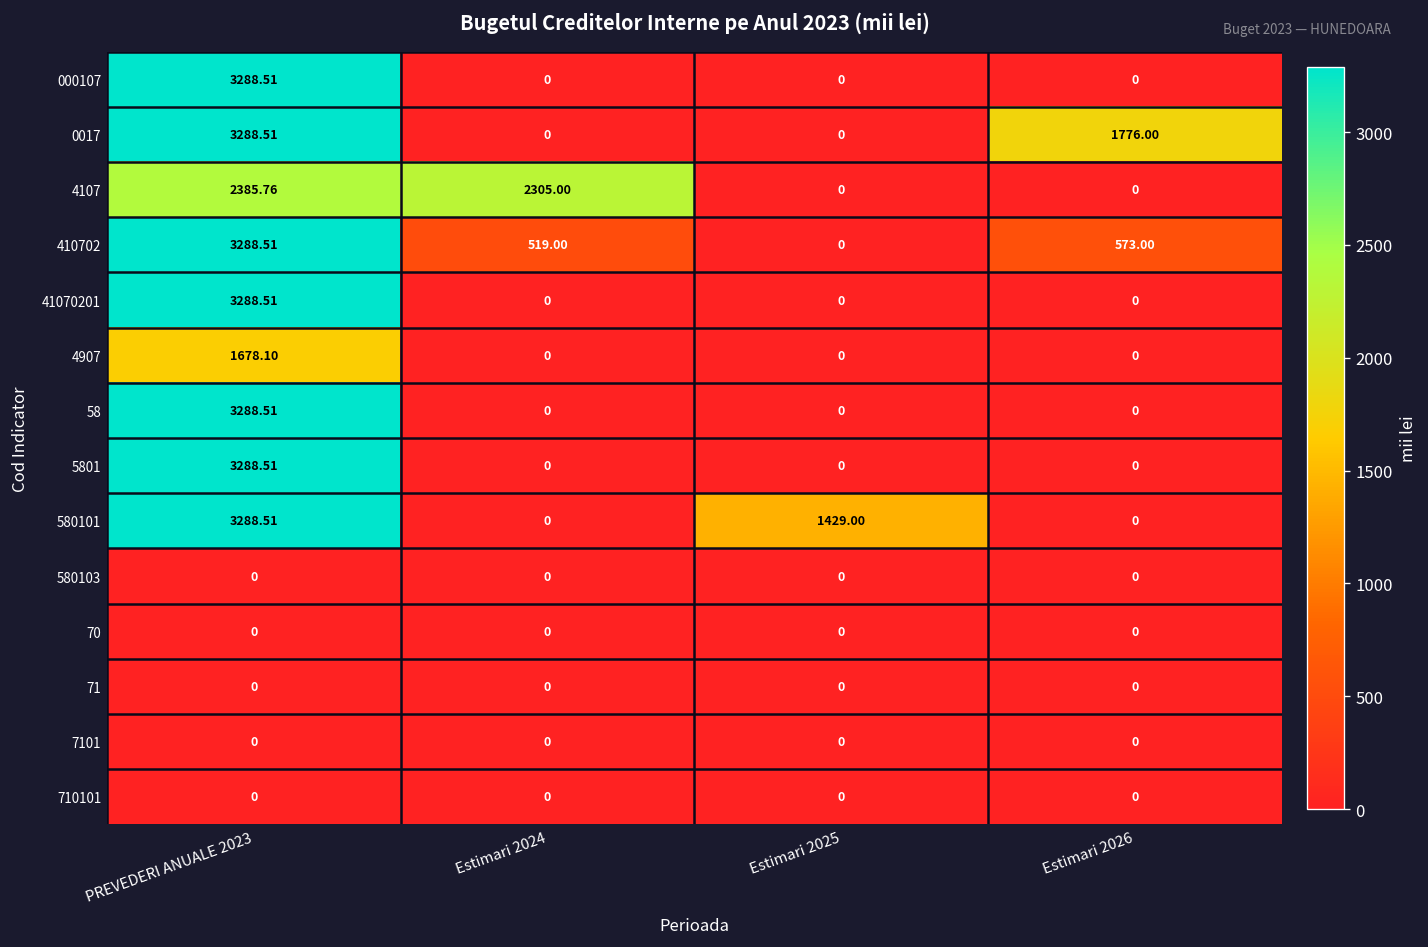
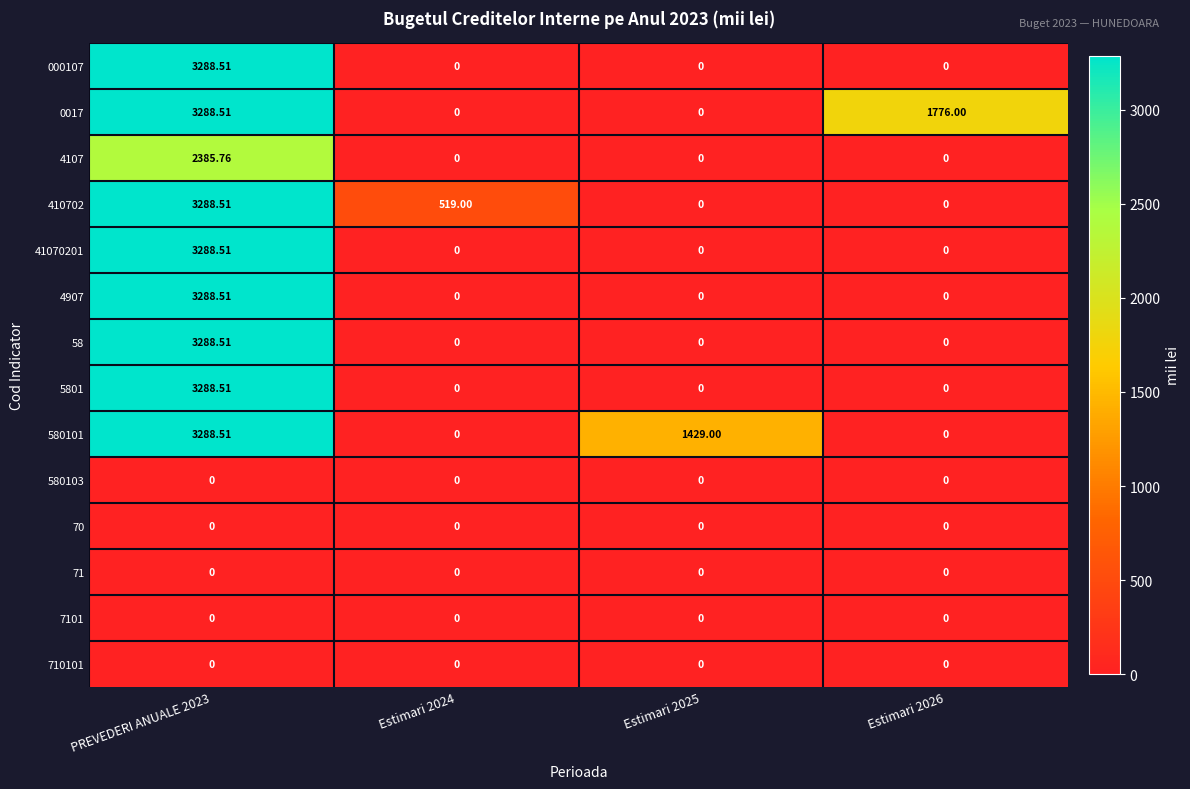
  {
    "000107": {
      "PREVEDERI ANUALE 2023": 3288.51,
      "Estimari 2024": 0,
      "Estimari 2025": 0,
      "Estimari 2026": 0
    },
    "0017": {
      "PREVEDERI ANUALE 2023": 3288.51,
      "Estimari 2024": 0,
      "Estimari 2025": 0,
      "Estimari 2026": 1776.00
    },
    "4107": {
      "PREVEDERI ANUALE 2023": 2385.76,
-     "Estimari 2024": 2305.00,
+     "Estimari 2024": 0,
      "Estimari 2025": 0,
      "Estimari 2026": 0
    },
    "410702": {
      "PREVEDERI ANUALE 2023": 3288.51,
      "Estimari 2024": 519.00,
      "Estimari 2025": 0,
-     "Estimari 2026": 573.00
+     "Estimari 2026": 0
    },
    "41070201": {
      "PREVEDERI ANUALE 2023": 3288.51,
      "Estimari 2024": 0,
      "Estimari 2025": 0,
      "Estimari 2026": 0
    },
    "4907": {
-     "PREVEDERI ANUALE 2023": 1678.10,
+     "PREVEDERI ANUALE 2023": 3288.51,
      "Estimari 2024": 0,
      "Estimari 2025": 0,
      "Estimari 2026": 0
    },
    "58": {
      "PREVEDERI ANUALE 2023": 3288.51,
      "Estimari 2024": 0,
      "Estimari 2025": 0,
      "Estimari 2026": 0
    },
    "5801": {
      "PREVEDERI ANUALE 2023": 3288.51,
      "Estimari 2024": 0,
      "Estimari 2025": 0,
      "Estimari 2026": 0
    },
    "580101": {
      "PREVEDERI ANUALE 2023": 3288.51,
      "Estimari 2024": 0,
      "Estimari 2025": 1429.00,
      "Estimari 2026": 0
    },
    "580103": {
      "PREVEDERI ANUALE 2023": 0,
      "Estimari 2024": 0,
      "Estimari 2025": 0,
      "Estimari 2026": 0
    },
    "70": {
      "PREVEDERI ANUALE 2023": 0,
      "Estimari 2024": 0,
      "Estimari 2025": 0,
      "Estimari 2026": 0
    },
    "71": {
      "PREVEDERI ANUALE 2023": 0,
      "Estimari 2024": 0,
      "Estimari 2025": 0,
      "Estimari 2026": 0
    },
    "7101": {
      "PREVEDERI ANUALE 2023": 0,
      "Estimari 2024": 0,
      "Estimari 2025": 0,
      "Estimari 2026": 0
    },
    "710101": {
      "PREVEDERI ANUALE 2023": 0,
      "Estimari 2024": 0,
      "Estimari 2025": 0,
      "Estimari 2026": 0
    }
  }
